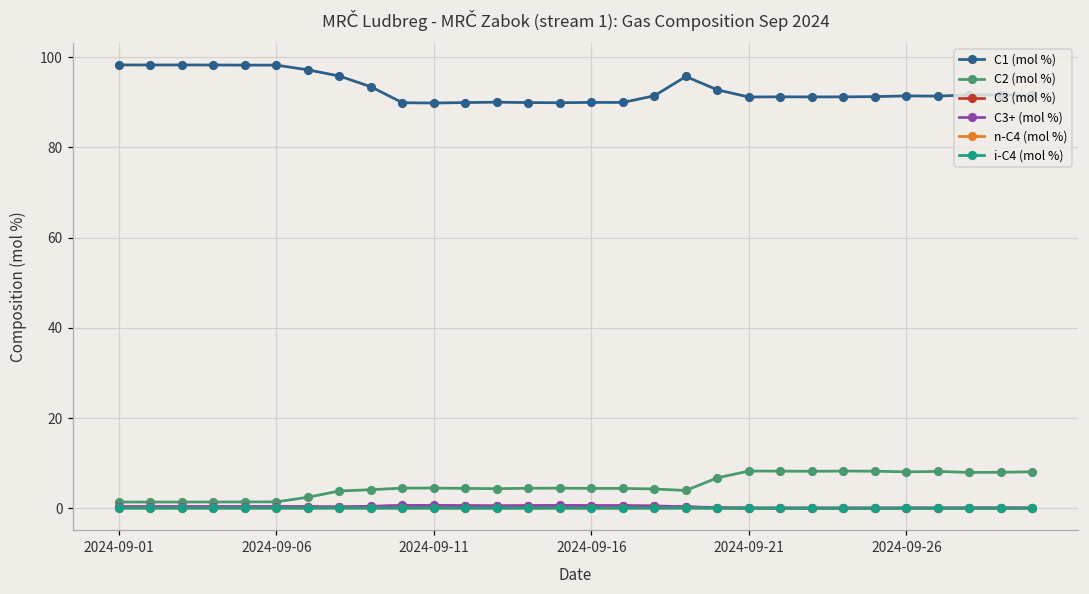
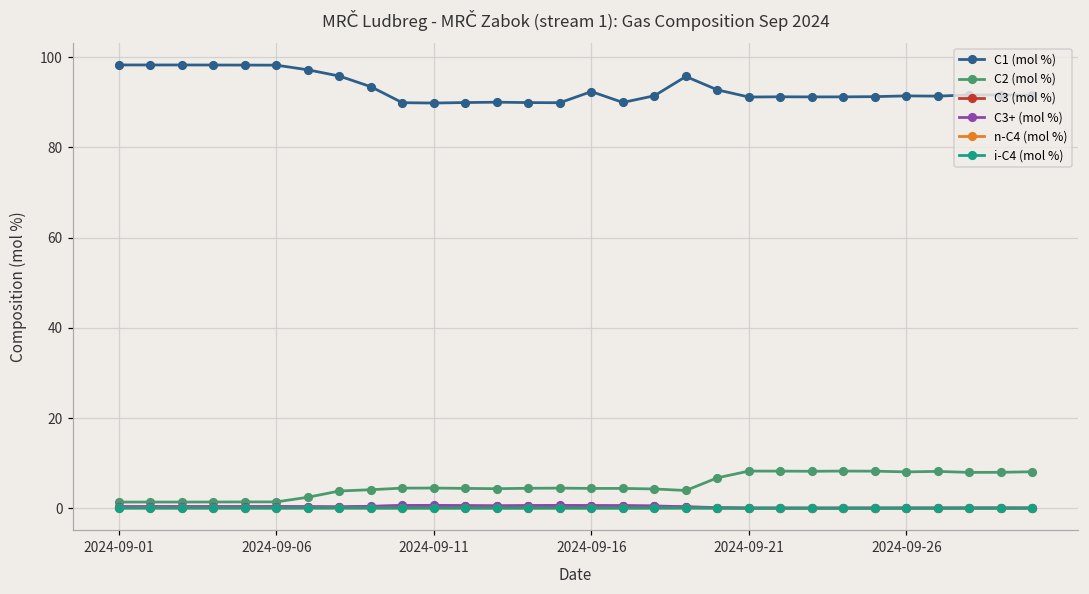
  {
    "C1 (mol %)": {
      "2024-09-01": 98,
      "2024-09-06": 98,
      "2024-09-11": 90,
-     "2024-09-16": 90,
+     "2024-09-16": 92,
      "2024-09-21": 91,
      "2024-09-26": 91
    }
  }
